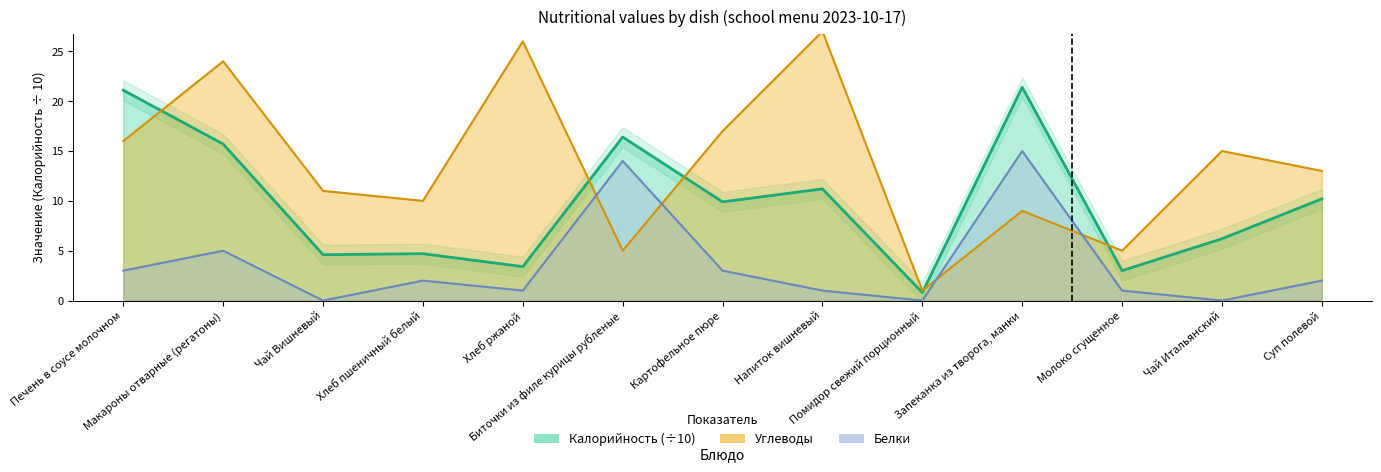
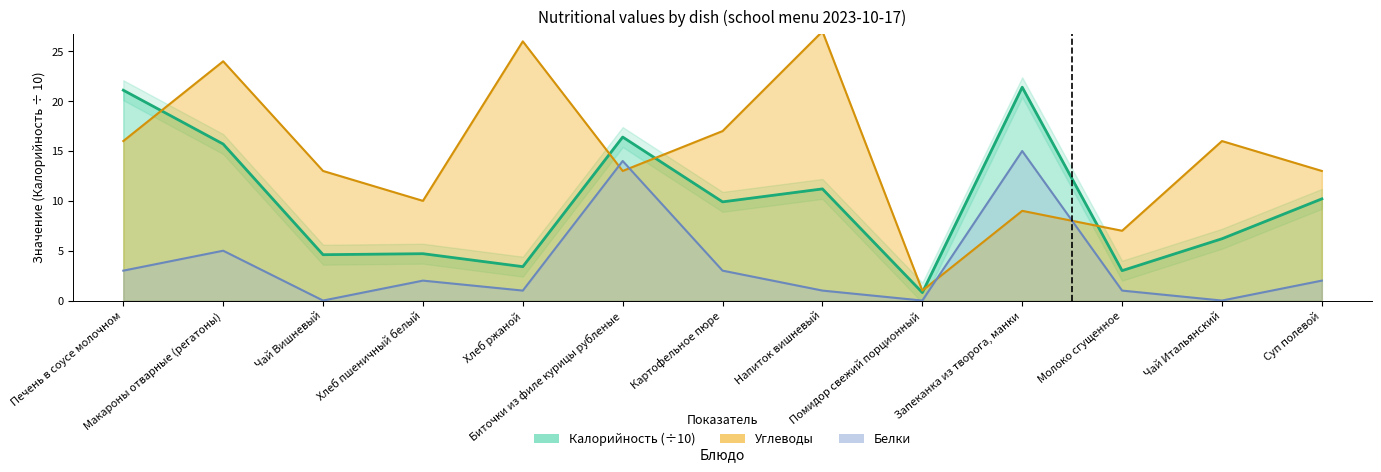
  {
    "Углеводы": {
      "Печень в соусе молочном": 16,
      "Макароны отварные (регатоны)": 24,
-     "Чай Вишневый": 11,
+     "Чай Вишневый": 13,
      "Хлеб пшеничный белый": 10,
      "Хлеб ржаной": 26,
-     "Биточки из филе курицы рубленые": 5,
+     "Биточки из филе курицы рубленые": 13,
      "Картофельное пюре": 17,
      "Запеканка из творога, манки": 9,
-     "Молоко сгущенное": 5,
-     "Чай Итальянский": 15,
+     "Молоко сгущенное": 7,
+     "Чай Итальянский": 16,
      "Суп полевой": 13
    }
  }
